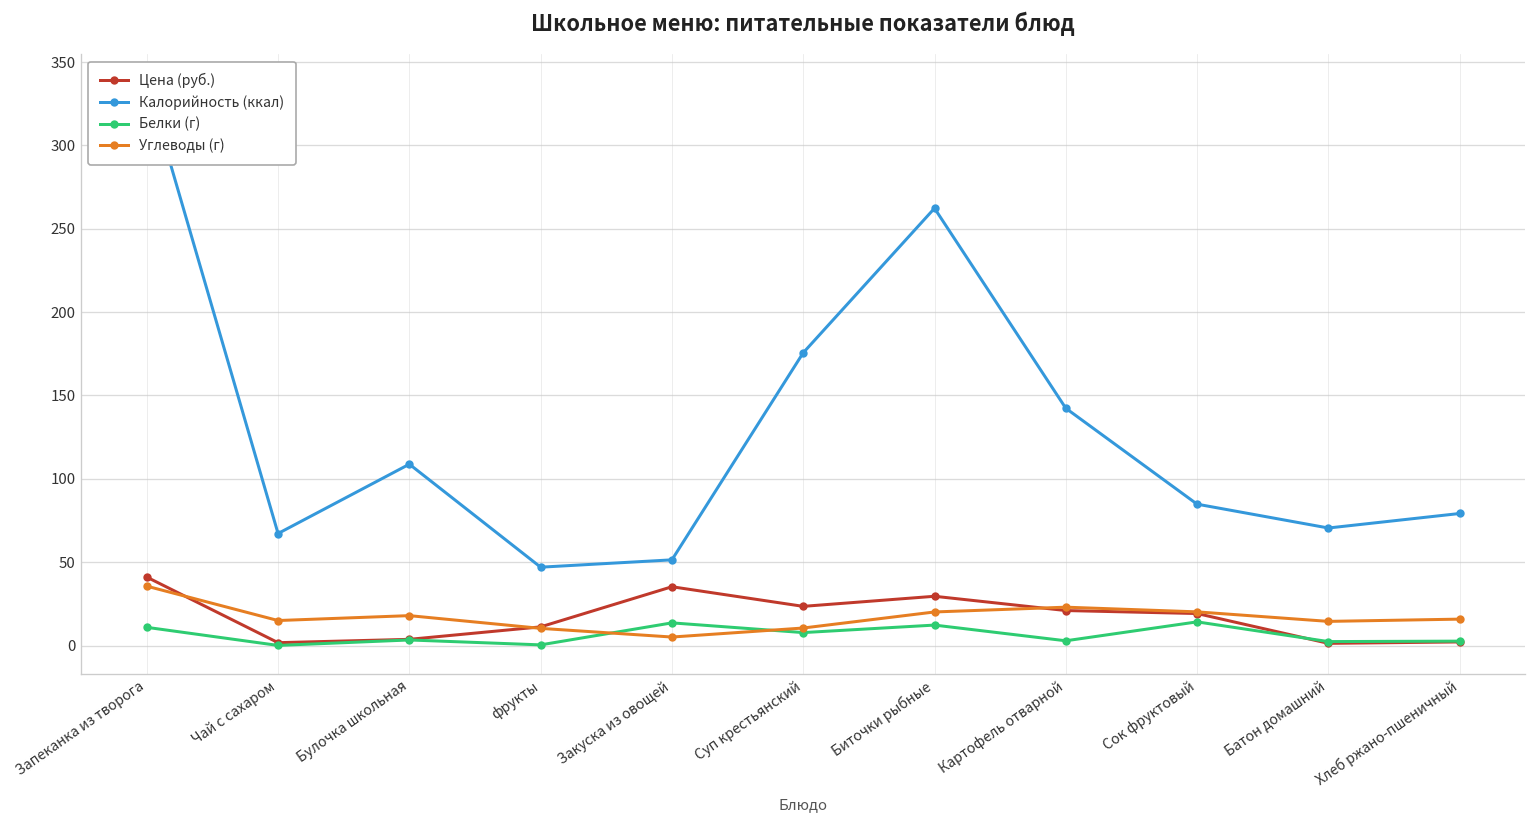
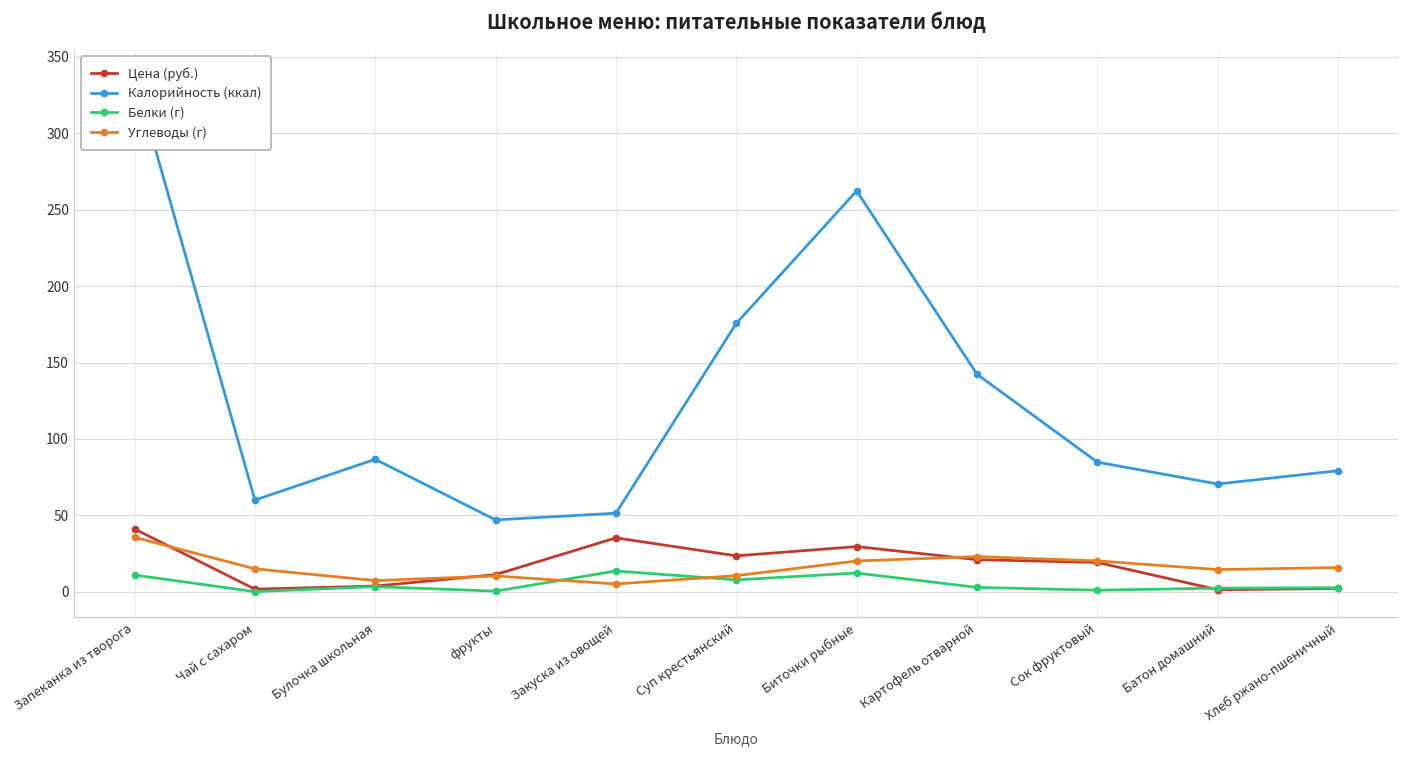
  {
    "Цена (руб.)": {
      "Запеканка из творога": 41,
      "Закуска из овощей": 35,
      "Суп крестьянский": 24,
      "Биточки рыбные": 30,
      "Картофель отварной": 21
    },
    "Калорийность (ккал)": {
-     "Чай с сахаром": 67,
-     "Булочка школьная": 109,
+     "Чай с сахаром": 60,
+     "Булочка школьная": 87,
      "фрукты": 47,
      "Закуска из овощей": 51,
      "Суп крестьянский": 176,
      "Биточки рыбные": 262,
      "Картофель отварной": 142,
      "Сок фруктовый": 85,
      "Батон домашний": 71,
      "Хлеб ржано-пшеничный": 79
    },
    "Белки (г)": {
      "Запеканка из творога": 11,
      "фрукты": 0,
      "Закуска из овощей": 14,
      "Суп крестьянский": 8,
      "Биточки рыбные": 12,
      "Картофель отварной": 3,
-     "Сок фруктовый": 14
+     "Сок фруктовый": 1
    },
    "Углеводы (г)": {
      "Запеканка из творога": 36,
      "Чай с сахаром": 15,
-     "Булочка школьная": 18,
+     "Булочка школьная": 7,
      "Закуска из овощей": 5,
      "Суп крестьянский": 11,
      "Биточки рыбные": 20,
      "Картофель отварной": 23,
      "Батон домашний": 14,
      "Хлеб ржано-пшеничный": 16
    }
  }
